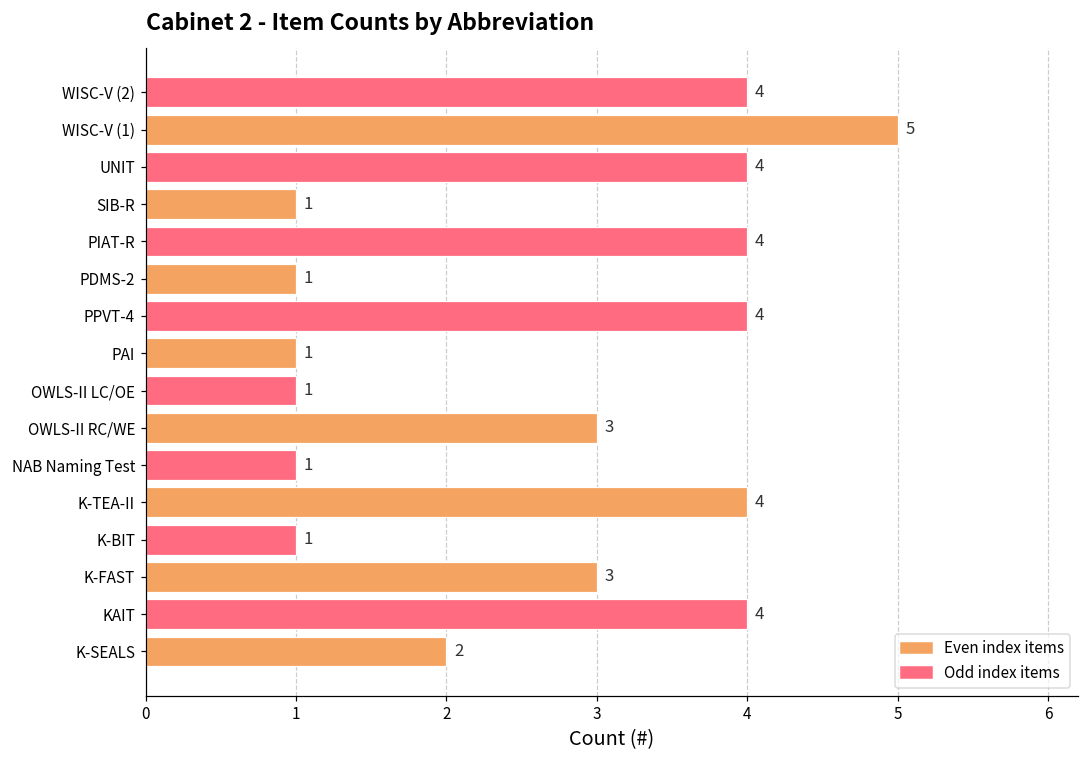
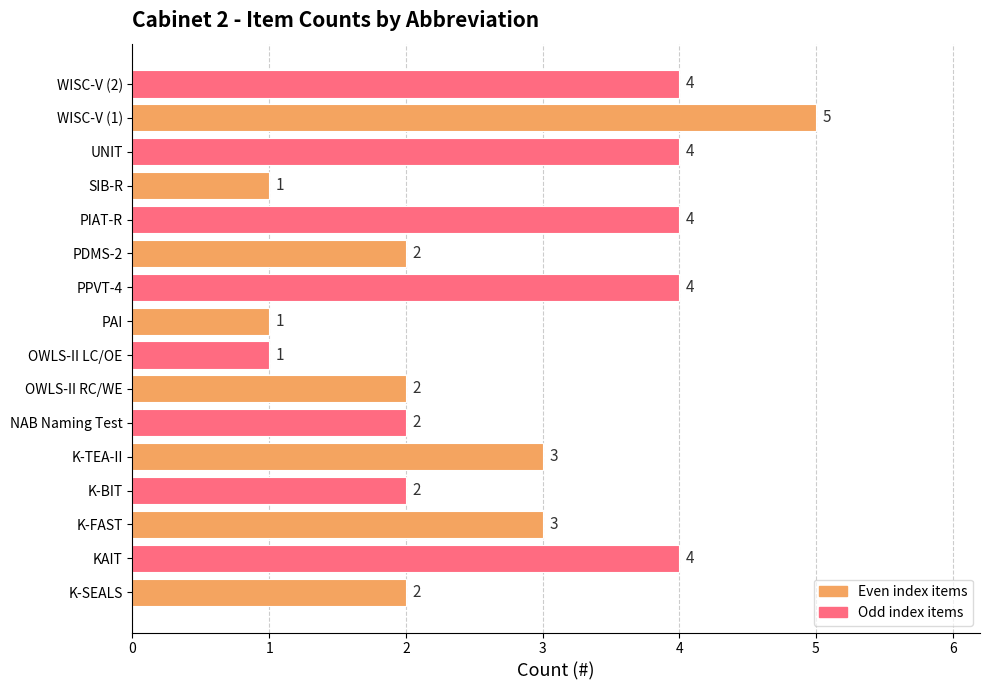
  {
    "WISC-V (2)": 4,
    "WISC-V (1)": 5,
    "UNIT": 4,
    "SIB-R": 1,
    "PIAT-R": 4,
-   "PDMS-2": 1,
+   "PDMS-2": 2,
    "PPVT-4": 4,
    "PAI": 1,
    "OWLS-II LC/OE": 1,
-   "OWLS-II RC/WE": 3,
-   "NAB Naming Test": 1,
-   "K-TEA-II": 4,
-   "K-BIT": 1,
+   "OWLS-II RC/WE": 2,
+   "NAB Naming Test": 2,
+   "K-TEA-II": 3,
+   "K-BIT": 2,
    "K-FAST": 3,
    "KAIT": 4,
    "K-SEALS": 2
  }
